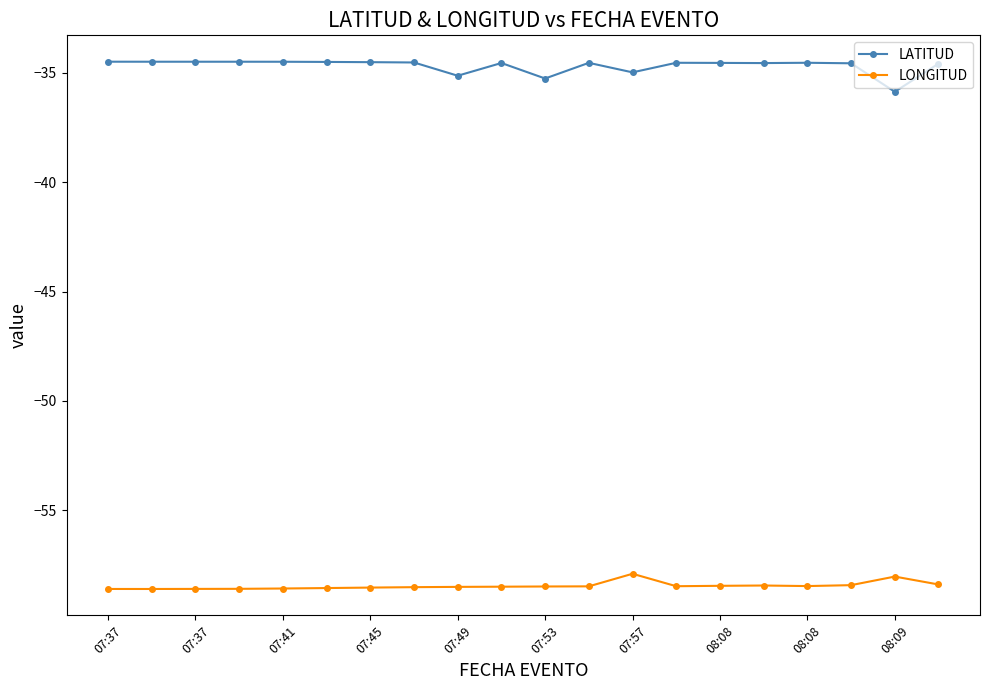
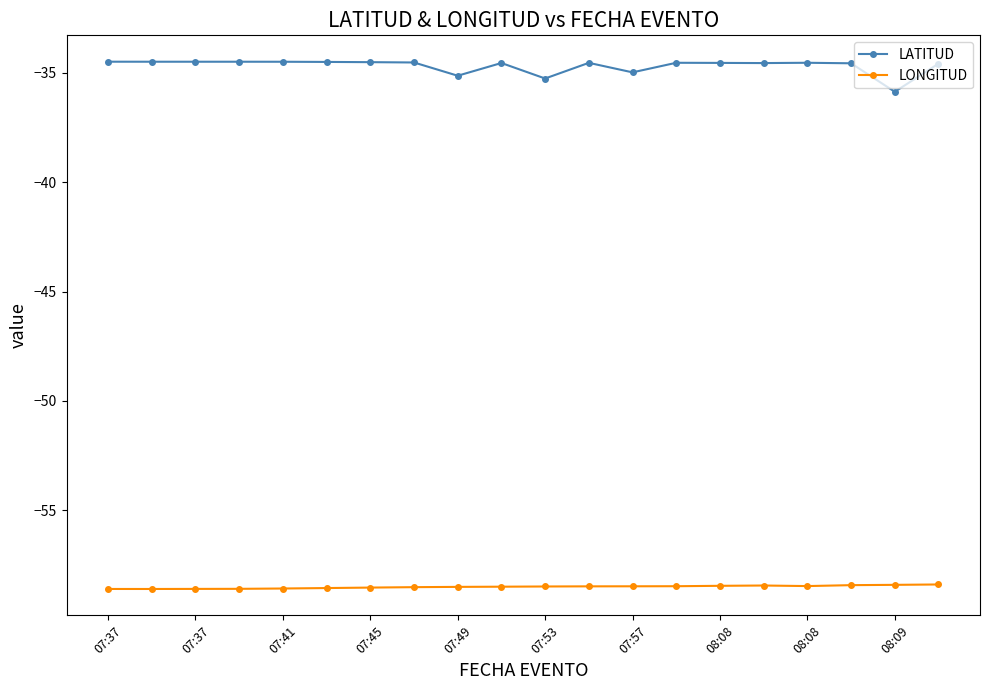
  {
    "LATITUD": {
      "07:41": -34.5,
      "07:45": -34.5,
      "07:49": -35.1,
      "07:53": -35.3,
      "07:57": -35.0,
      "08:09": -35.9
    },
    "LONGITUD": {
      "07:41": -58.6,
      "07:45": -58.5,
      "07:49": -58.5,
      "07:53": -58.5,
-     "07:57": -57.9,
-     "08:09": -58.0
+     "07:57": -58.5,
+     "08:09": -58.4
    }
  }
